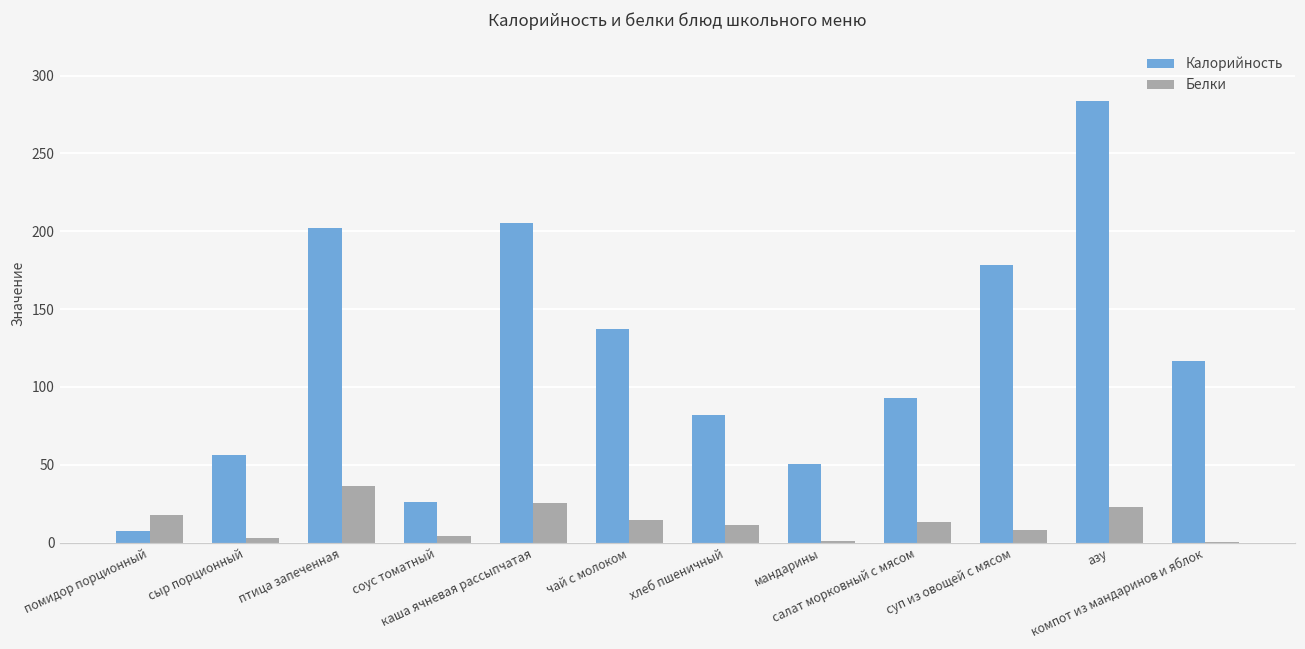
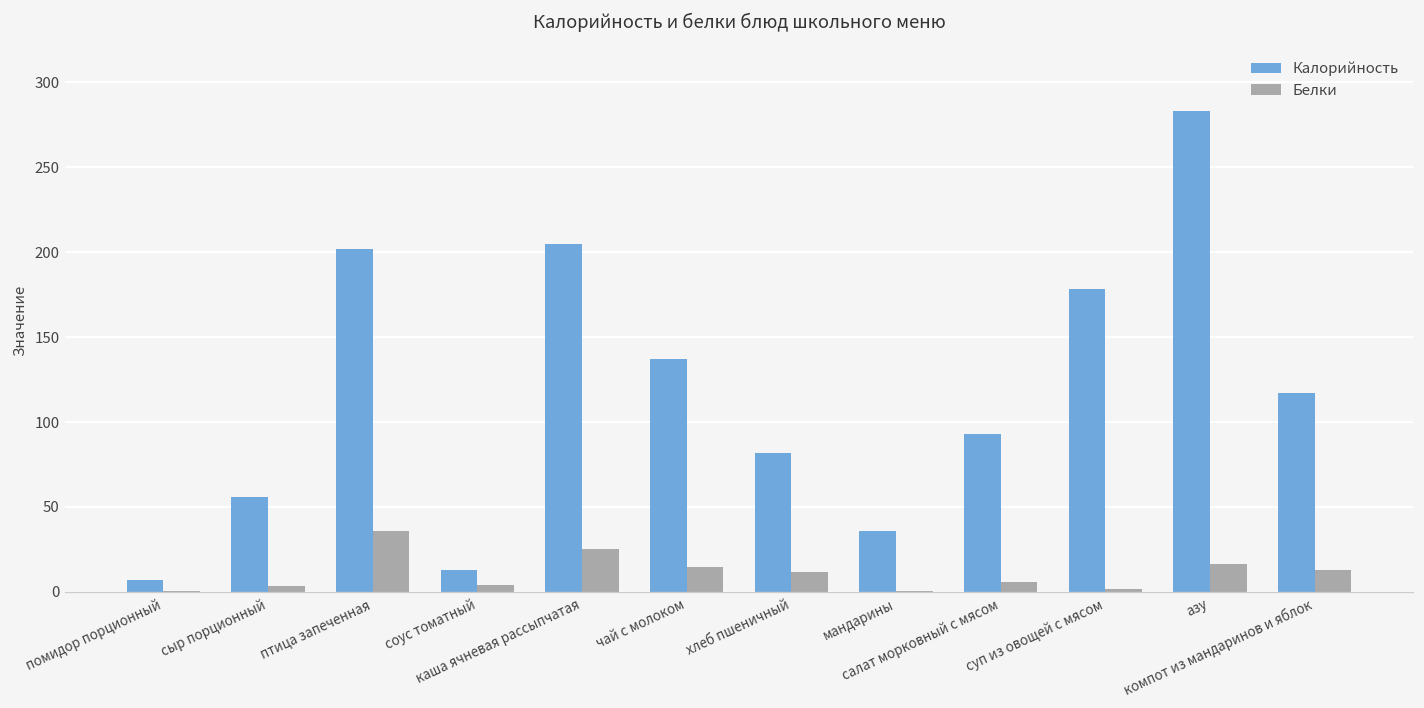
  {
    "Калорийность": {
      "помидор порционный": 7,
      "сыр порционный": 56,
      "птица запеченная": 202,
-     "соус томатный": 26,
+     "соус томатный": 13,
      "каша ячневая рассыпчатая": 205,
      "чай с молоком": 137,
      "хлеб пшеничный": 82,
-     "мандарины": 51,
+     "мандарины": 36,
      "салат морковный с мясом": 93,
      "суп из овощей с мясом": 178,
      "азу": 283,
      "компот из мандаринов и яблок": 117
    },
    "Белки": {
-     "помидор порционный": 18,
+     "помидор порционный": 1,
      "сыр порционный": 3,
      "птица запеченная": 36,
      "соус томатный": 4,
      "каша ячневая рассыпчатая": 25,
      "чай с молоком": 14,
      "хлеб пшеничный": 11,
-     "салат морковный с мясом": 13,
-     "суп из овощей с мясом": 8,
-     "азу": 23,
-     "компот из мандаринов и яблок": 0
+     "салат морковный с мясом": 6,
+     "суп из овощей с мясом": 2,
+     "азу": 16,
+     "компот из мандаринов и яблок": 13
    }
  }
